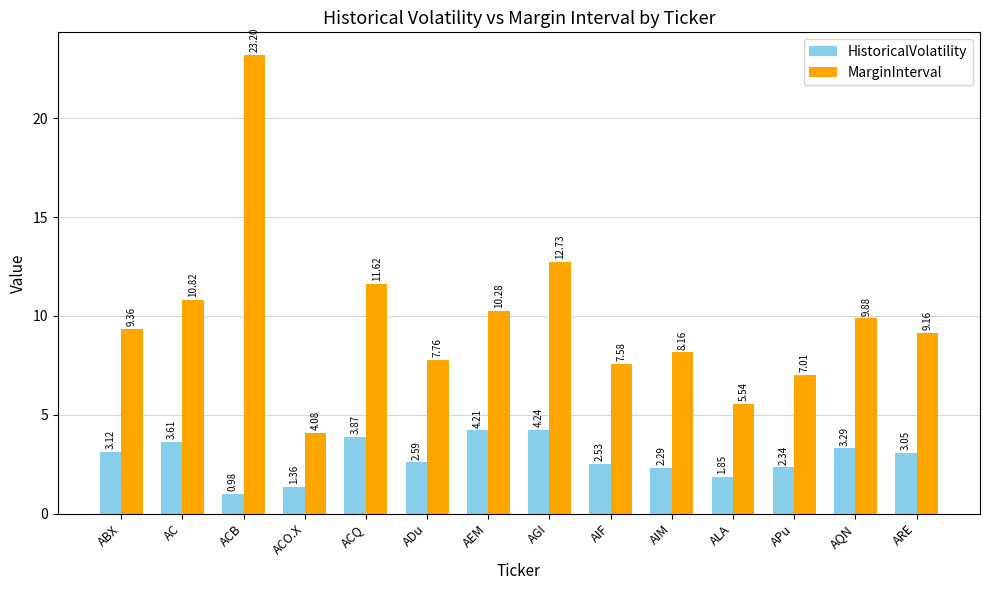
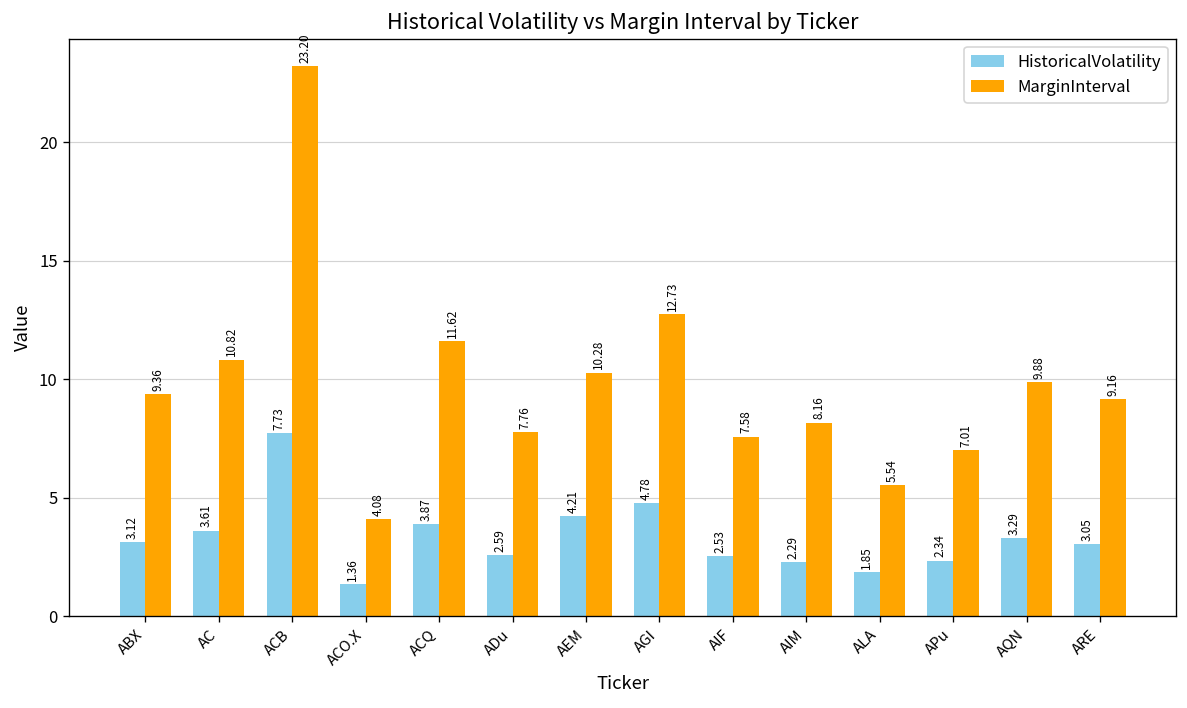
  {
    "HistoricalVolatility": {
      "ABX": 3.12,
      "AC": 3.61,
-     "ACB": 0.98,
+     "ACB": 7.73,
      "ACO.X": 1.36,
      "ACQ": 3.87,
      "ADu": 2.59,
      "AEM": 4.21,
-     "AGI": 4.24,
+     "AGI": 4.78,
      "AIF": 2.53,
      "AIM": 2.29,
      "ALA": 1.85,
      "APu": 2.34,
      "AQN": 3.29,
      "ARE": 3.05
    },
    "MarginInterval": {
      "ABX": 9.36,
      "AC": 10.82,
      "ACB": 23.20,
      "ACO.X": 4.08,
      "ACQ": 11.62,
      "ADu": 7.76,
      "AEM": 10.28,
      "AGI": 12.73,
      "AIF": 7.58,
      "AIM": 8.16,
      "ALA": 5.54,
      "APu": 7.01,
      "AQN": 9.88,
      "ARE": 9.16
    }
  }
